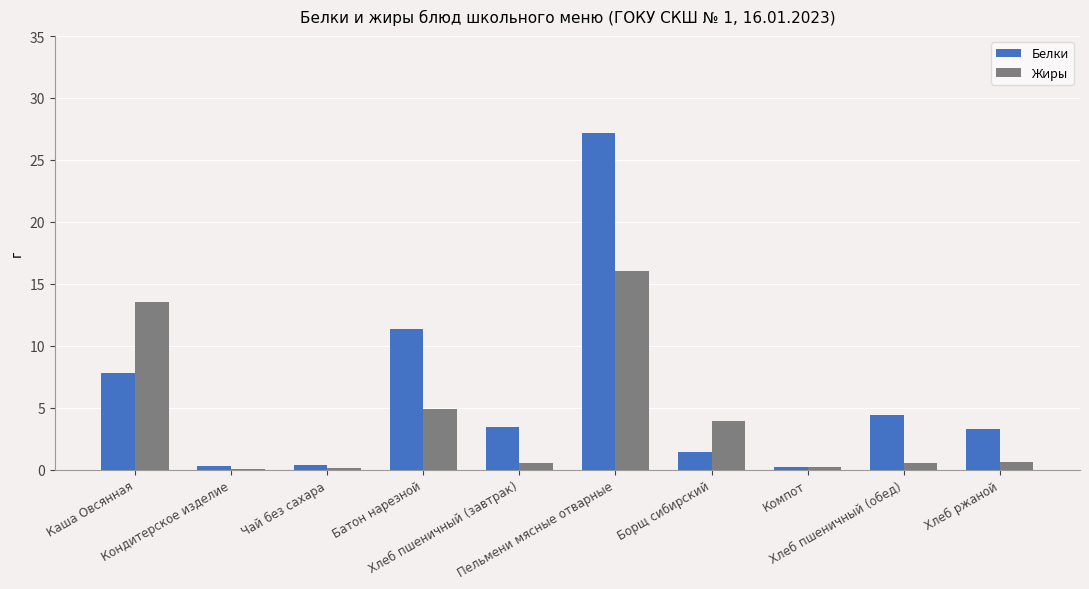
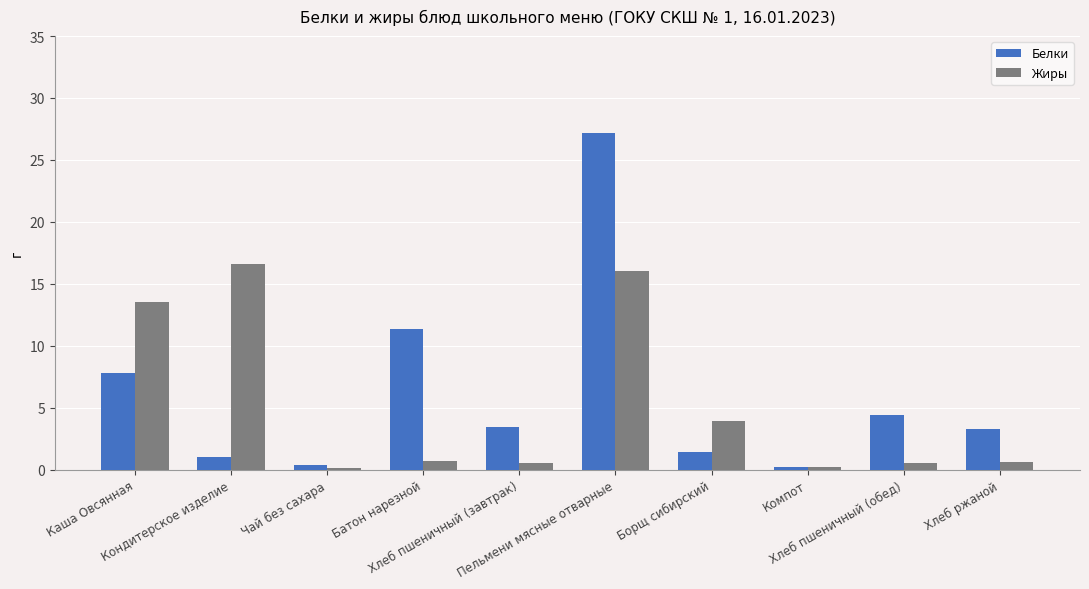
  {
    "Белки": {
      "Каша Овсянная": 7.8,
-     "Кондитерское изделие": 0.3,
+     "Кондитерское изделие": 1.0,
      "Чай без сахара": 0.4,
      "Батон нарезной": 11.4,
      "Хлеб пшеничный (завтрак)": 3.4,
      "Пельмени мясные отварные": 27.2,
      "Борщ сибирский": 1.4,
      "Компот": 0.2,
      "Хлеб пшеничный (обед)": 4.4,
      "Хлеб ржаной": 3.3
    },
    "Жиры": {
      "Каша Овсянная": 13.5,
-     "Кондитерское изделие": 0.0,
-     "Батон нарезной": 4.9,
+     "Кондитерское изделие": 16.6,
+     "Батон нарезной": 0.7,
      "Хлеб пшеничный (завтрак)": 0.5,
      "Пельмени мясные отварные": 16.0,
      "Борщ сибирский": 4.0,
      "Хлеб пшеничный (обед)": 0.5,
      "Хлеб ржаной": 0.6
    }
  }
